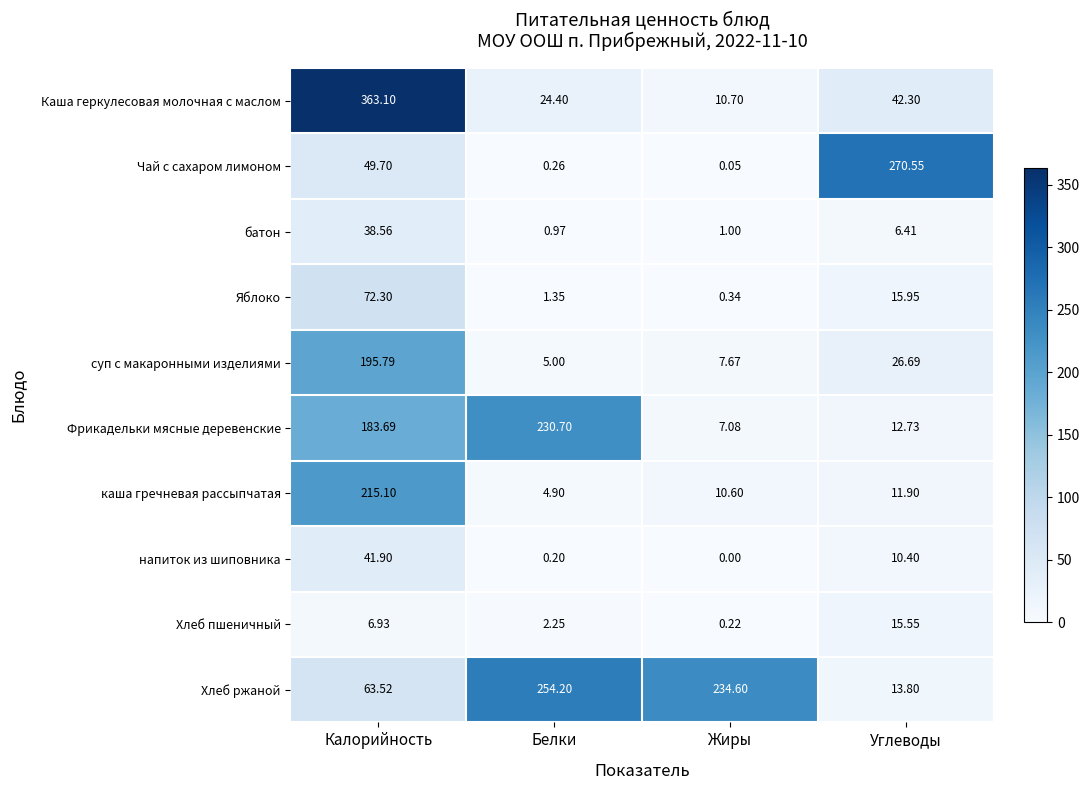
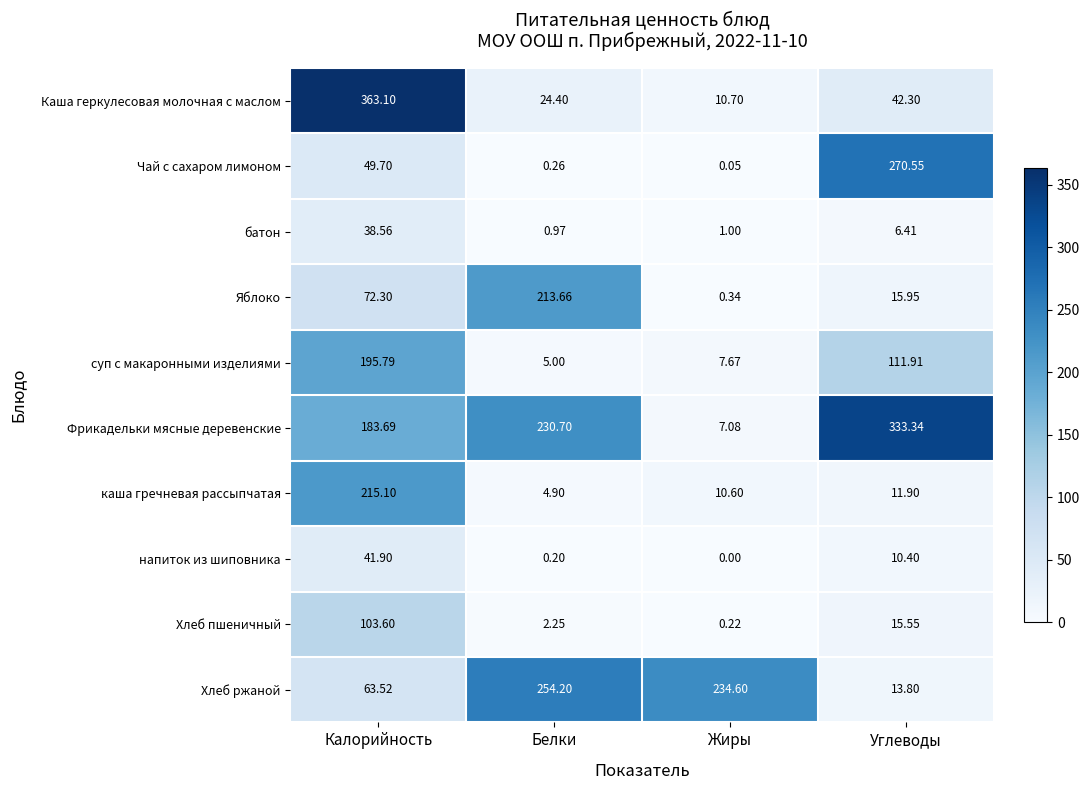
  {
    "Каша геркулесовая молочная с маслом": {
      "Калорийность": 363.10,
      "Белки": 24.40,
      "Жиры": 10.70,
      "Углеводы": 42.30
    },
    "Чай с сахаром лимоном": {
      "Калорийность": 49.70,
      "Белки": 0.26,
      "Жиры": 0.05,
      "Углеводы": 270.55
    },
    "батон": {
      "Калорийность": 38.56,
      "Белки": 0.97,
      "Жиры": 1.00,
      "Углеводы": 6.41
    },
    "Яблоко": {
      "Калорийность": 72.30,
-     "Белки": 1.35,
+     "Белки": 213.66,
      "Жиры": 0.34,
      "Углеводы": 15.95
    },
    "суп с макаронными изделиями": {
      "Калорийность": 195.79,
      "Белки": 5.00,
      "Жиры": 7.67,
-     "Углеводы": 26.69
+     "Углеводы": 111.91
    },
    "Фрикадельки мясные деревенские": {
      "Калорийность": 183.69,
      "Белки": 230.70,
      "Жиры": 7.08,
-     "Углеводы": 12.73
+     "Углеводы": 333.34
    },
    "каша гречневая рассыпчатая": {
      "Калорийность": 215.10,
      "Белки": 4.90,
      "Жиры": 10.60,
      "Углеводы": 11.90
    },
    "напиток из шиповника": {
      "Калорийность": 41.90,
      "Белки": 0.20,
      "Жиры": 0.00,
      "Углеводы": 10.40
    },
    "Хлеб пшеничный": {
-     "Калорийность": 6.93,
+     "Калорийность": 103.60,
      "Белки": 2.25,
      "Жиры": 0.22,
      "Углеводы": 15.55
    },
    "Хлеб ржаной": {
      "Калорийность": 63.52,
      "Белки": 254.20,
      "Жиры": 234.60,
      "Углеводы": 13.80
    }
  }
